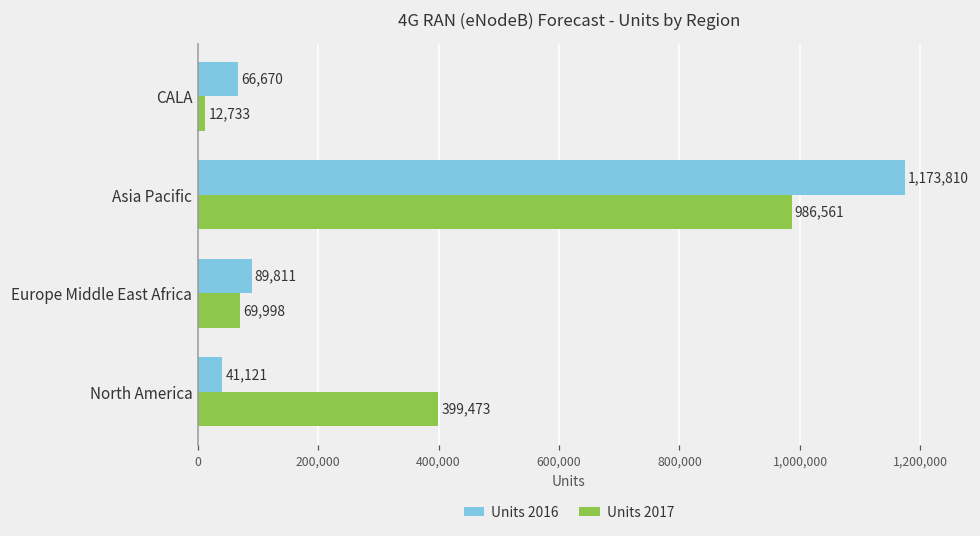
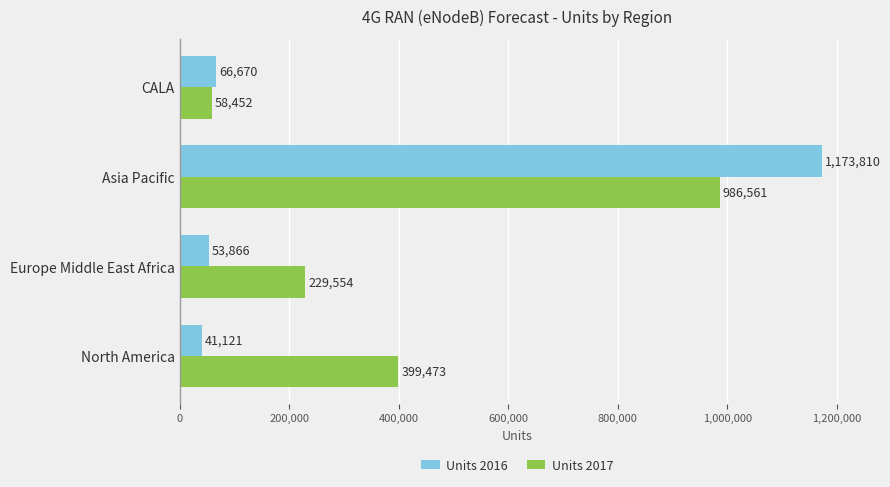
  {
    "Units 2016": {
      "CALA": "66,670",
      "Asia Pacific": "1,173,810",
-     "Europe Middle East Africa": "89,811",
+     "Europe Middle East Africa": "53,866",
      "North America": "41,121"
    },
    "Units 2017": {
-     "CALA": "12,733",
+     "CALA": "58,452",
      "Asia Pacific": "986,561",
-     "Europe Middle East Africa": "69,998",
+     "Europe Middle East Africa": "229,554",
      "North America": "399,473"
    }
  }
